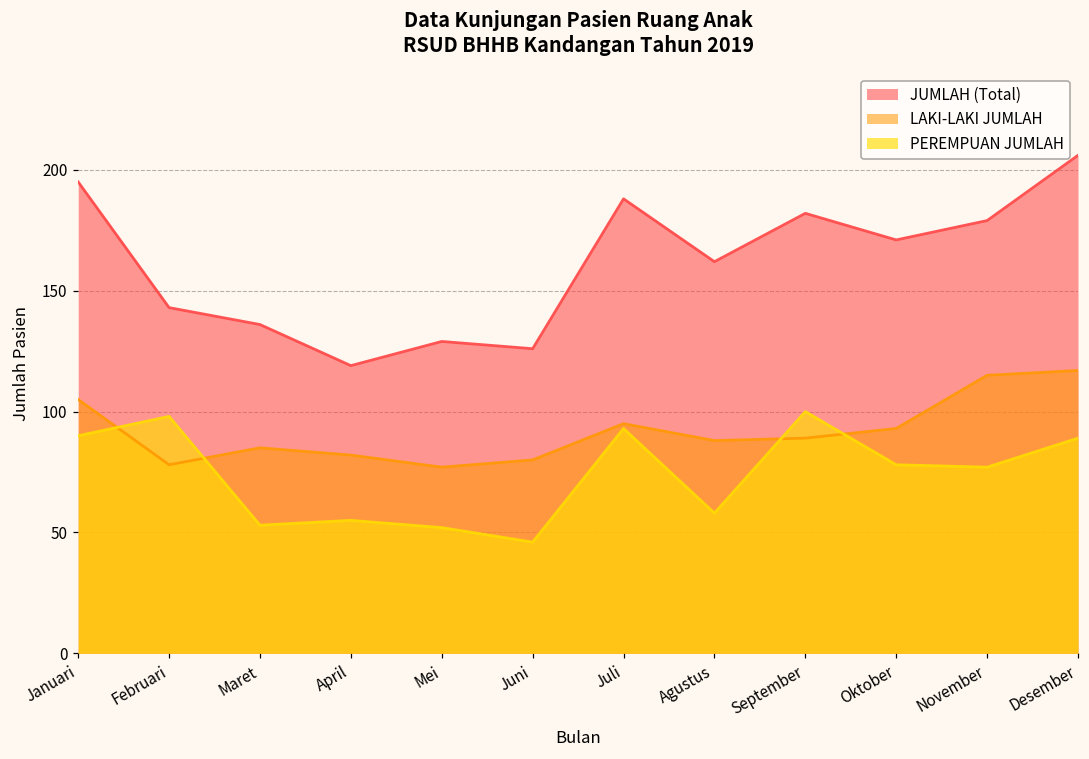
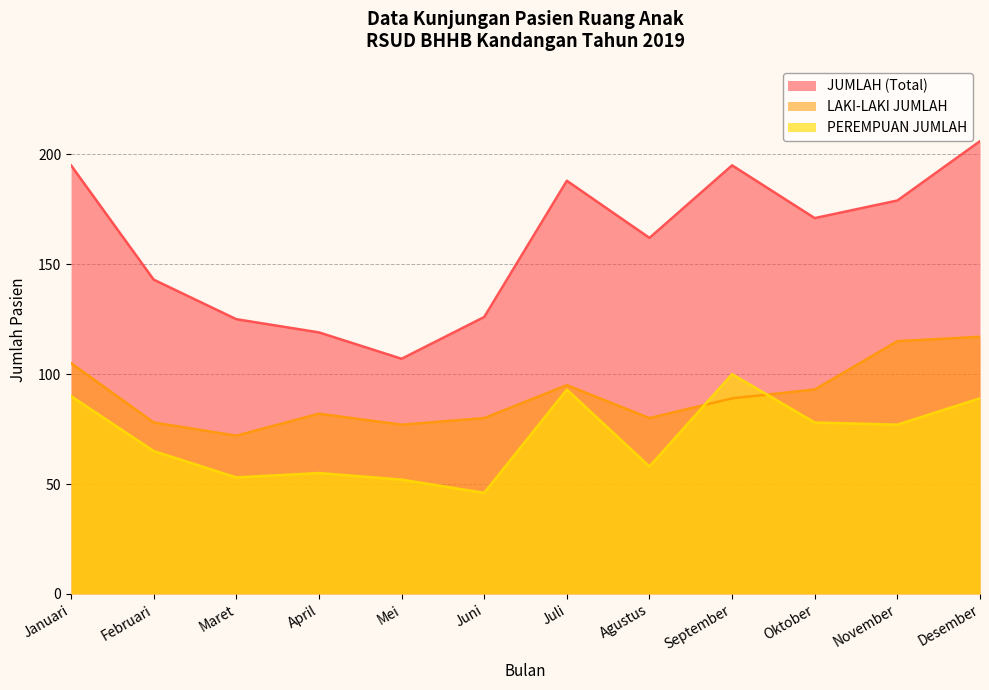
  {
    "JUMLAH (Total)": {
      "Januari": 195,
      "Februari": 143,
-     "Maret": 136,
+     "Maret": 125,
      "April": 119,
-     "Mei": 129,
+     "Mei": 107,
      "Juni": 126,
      "Juli": 188,
      "Agustus": 162,
-     "September": 182,
+     "September": 195,
      "Oktober": 171,
      "November": 179,
      "Desember": 206
    },
    "LAKI-LAKI JUMLAH": {
      "Januari": 105,
      "Februari": 78,
-     "Maret": 85,
+     "Maret": 72,
      "April": 82,
      "Mei": 77,
      "Juni": 80,
      "Juli": 95,
-     "Agustus": 88,
+     "Agustus": 80,
      "September": 89,
      "Oktober": 93,
      "November": 115,
      "Desember": 117
    },
    "PEREMPUAN JUMLAH": {
      "Januari": 90,
-     "Februari": 98,
+     "Februari": 65,
      "Maret": 53,
      "April": 55,
      "Mei": 52,
      "Juni": 46,
      "Juli": 93,
      "Agustus": 58,
      "September": 100,
      "Oktober": 78,
      "November": 77,
      "Desember": 89
    }
  }
